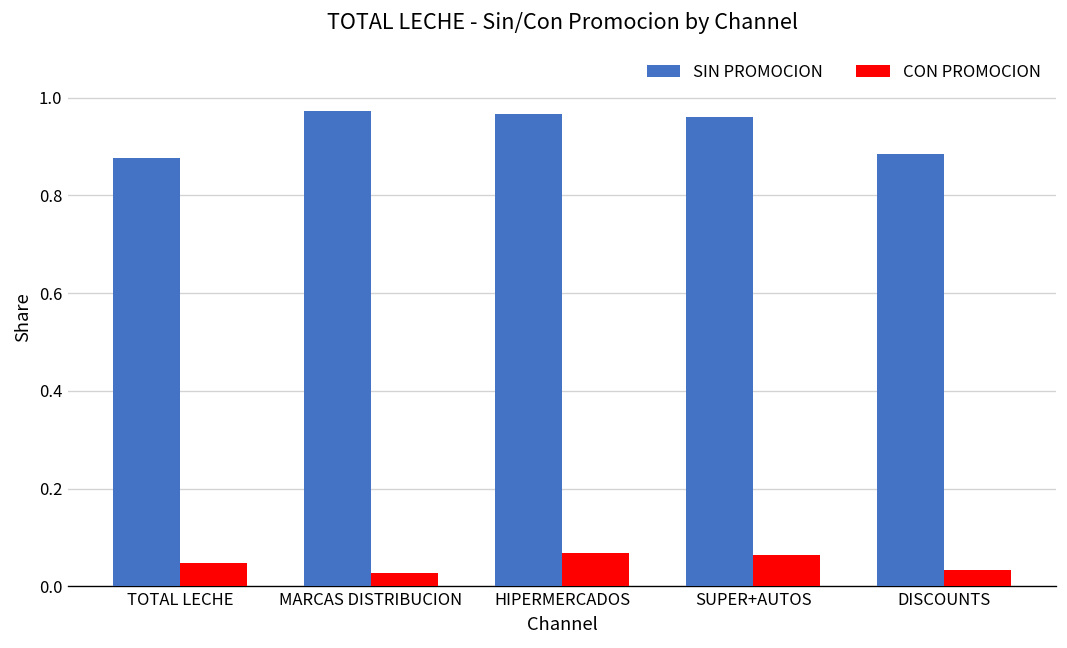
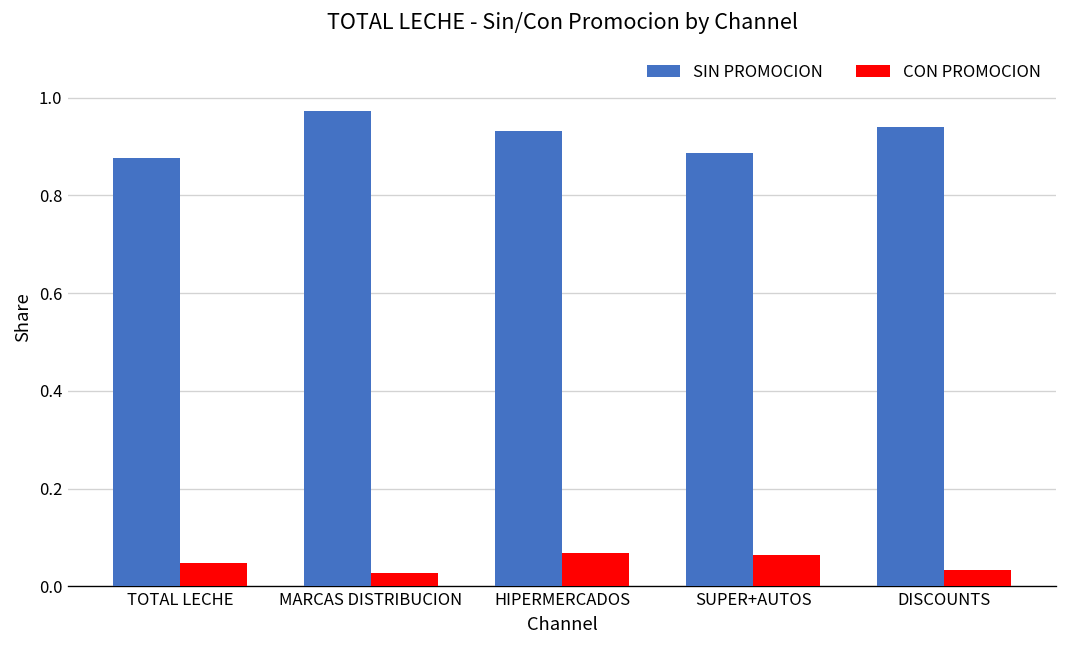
  {
    "SIN PROMOCION": {
      "TOTAL LECHE": 0.88,
      "MARCAS DISTRIBUCION": 0.97,
-     "HIPERMERCADOS": 0.97,
-     "SUPER+AUTOS": 0.96,
-     "DISCOUNTS": 0.89
+     "HIPERMERCADOS": 0.93,
+     "SUPER+AUTOS": 0.89,
+     "DISCOUNTS": 0.94
    },
    "CON PROMOCION": {
      "TOTAL LECHE": 0.05,
      "MARCAS DISTRIBUCION": 0.03,
      "HIPERMERCADOS": 0.07,
      "SUPER+AUTOS": 0.06,
      "DISCOUNTS": 0.03
    }
  }
